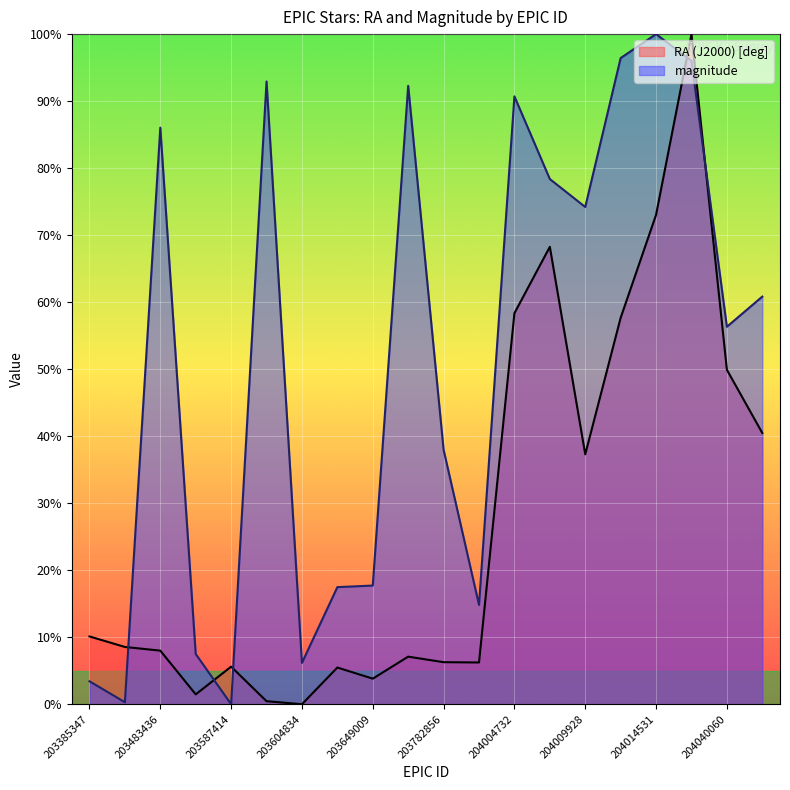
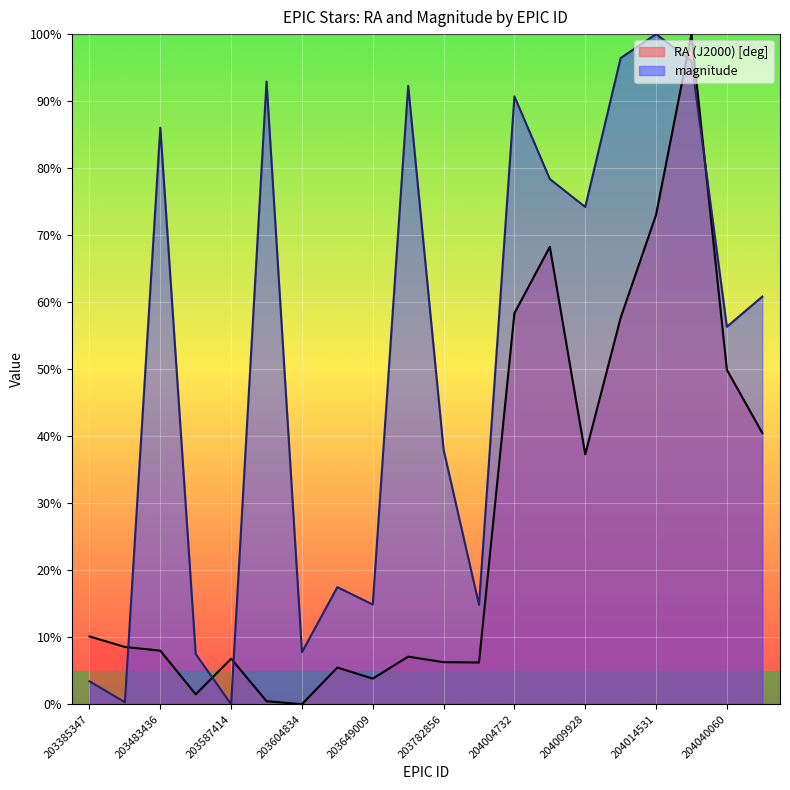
  {
    "RA (J2000) [deg]": {
      "203385347": "10%",
      "203483436": "8%",
-     "203587414": "6%",
+     "203587414": "7%",
      "203782856": "6%",
      "204004732": "58%",
      "204009928": "37%",
      "204014531": "73%",
      "204040060": "50%"
    },
    "magnitude": {
      "203483436": "86%",
-     "203604834": "6%",
-     "203649009": "18%",
+     "203604834": "8%",
+     "203649009": "15%",
      "203782856": "38%",
      "204004732": "91%",
      "204009928": "74%",
      "204014531": "100%",
      "204040060": "56%"
    }
  }
